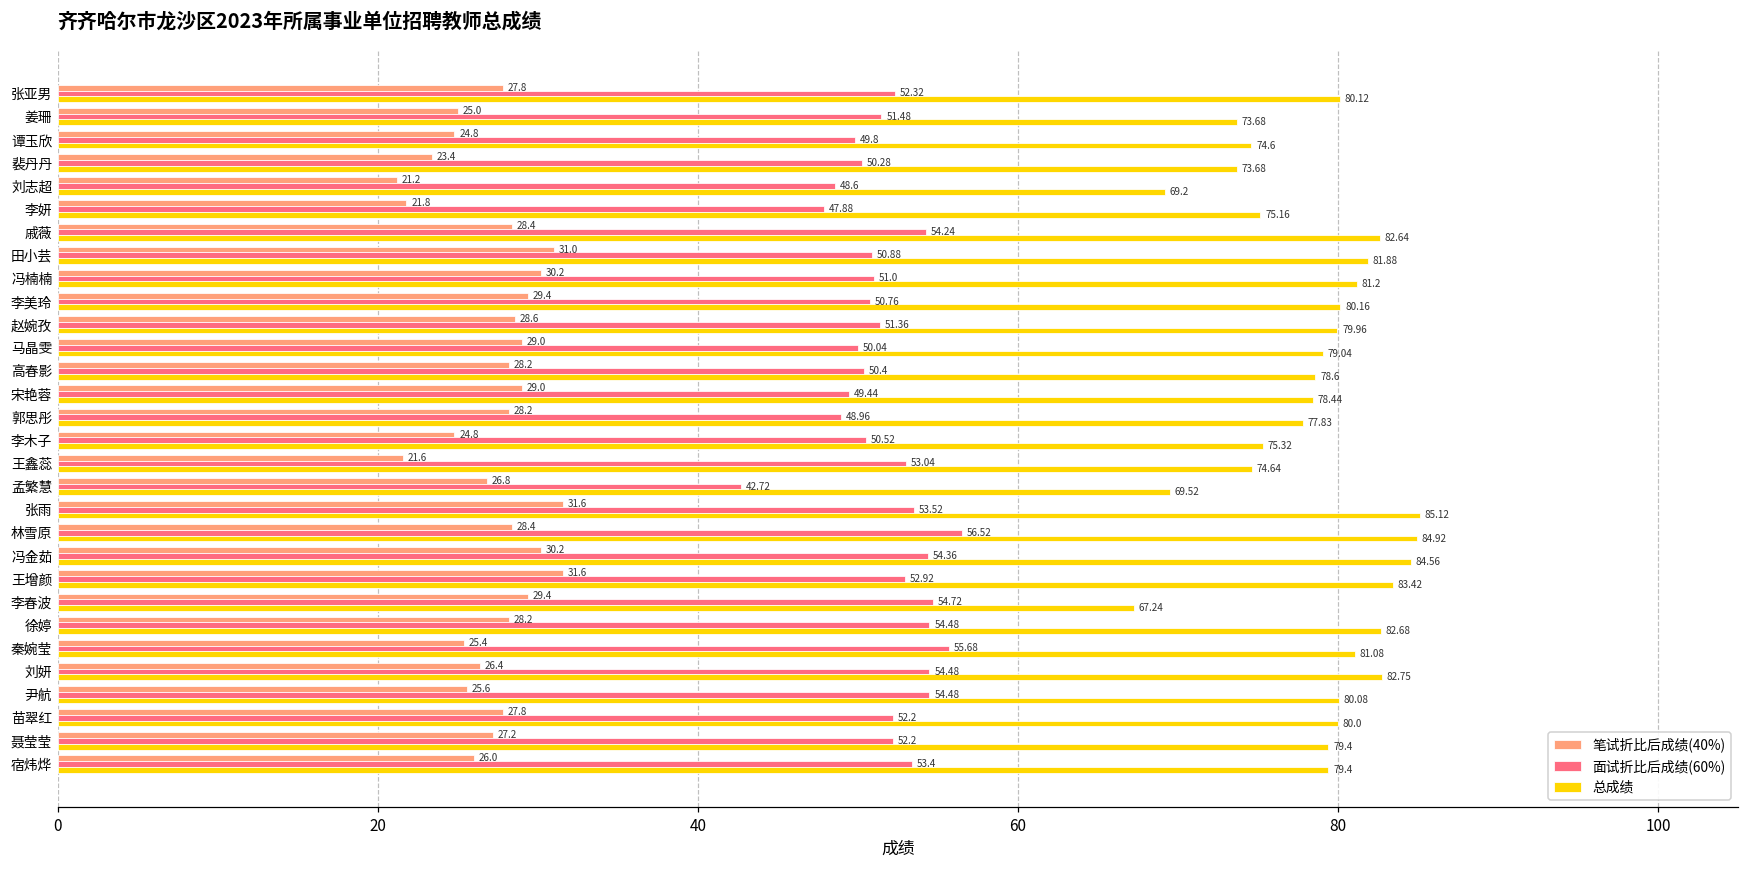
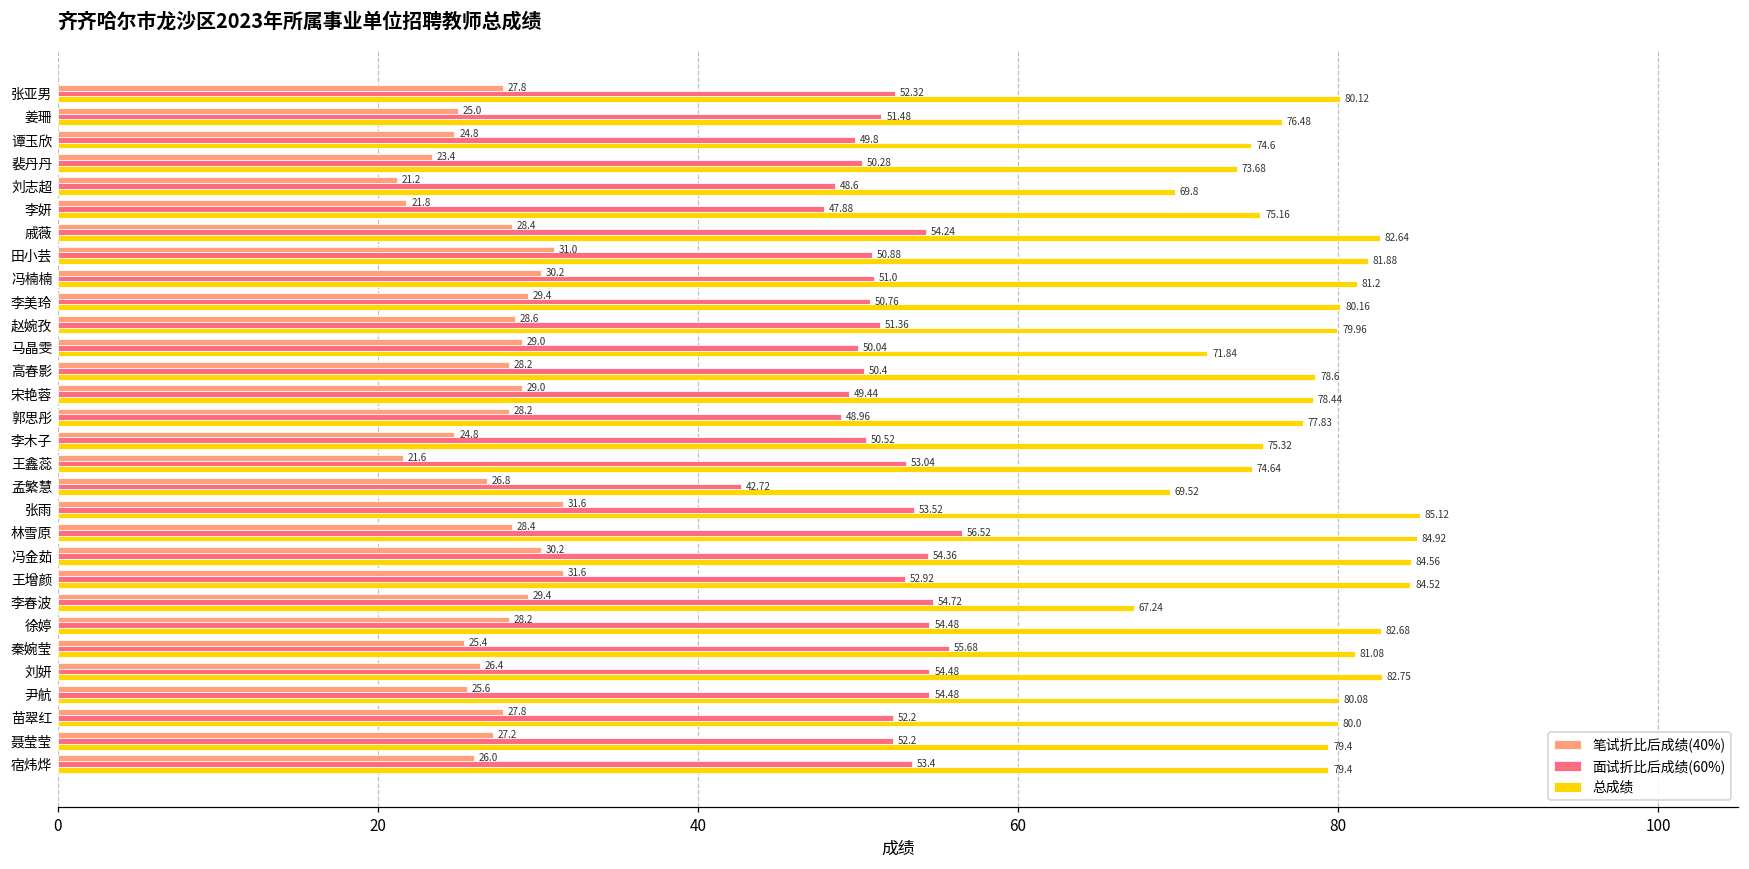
  {
    "总成绩": {
      "张亚男": 80.12,
-     "姜珊": 73.68,
+     "姜珊": 76.48,
      "谭玉欣": 74.6,
      "裴丹丹": 73.68,
-     "刘志超": 69.2,
+     "刘志超": 69.8,
      "李妍": 75.16,
      "戚薇": 82.64,
      "田小芸": 81.88,
      "冯楠楠": 81.2,
      "李美玲": 80.16,
      "赵婉孜": 79.96,
-     "马晶雯": 79.04,
+     "马晶雯": 71.84,
      "高春影": 78.6,
      "宋艳蓉": 78.44,
      "郭思彤": 77.83,
      "李木子": 75.32,
      "王鑫蕊": 74.64,
      "孟繁慧": 69.52,
      "张雨": 85.12,
      "林雪原": 84.92,
      "冯金茹": 84.56,
-     "王增颜": 83.42,
+     "王增颜": 84.52,
      "李春波": 67.24,
      "徐婷": 82.68,
      "秦婉莹": 81.08,
      "刘妍": 82.75,
      "尹航": 80.08,
      "苗翠红": 80.0,
      "聂莹莹": 79.4,
      "宿炜烨": 79.4
    }
  }
